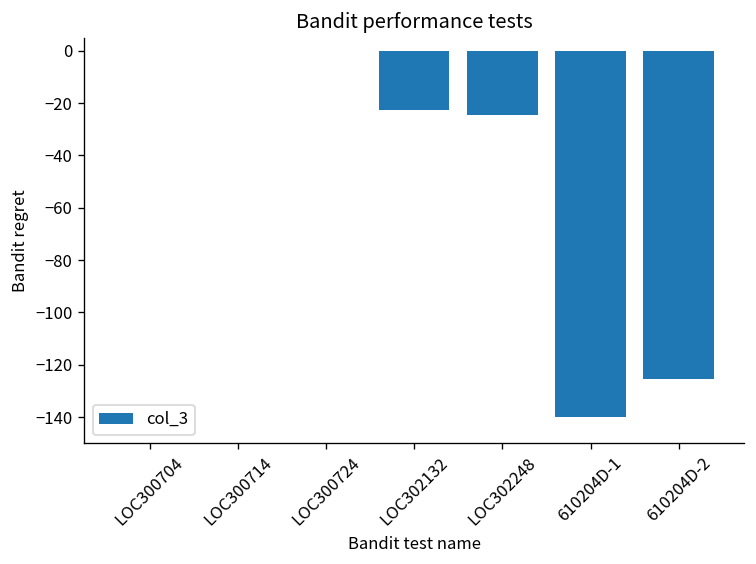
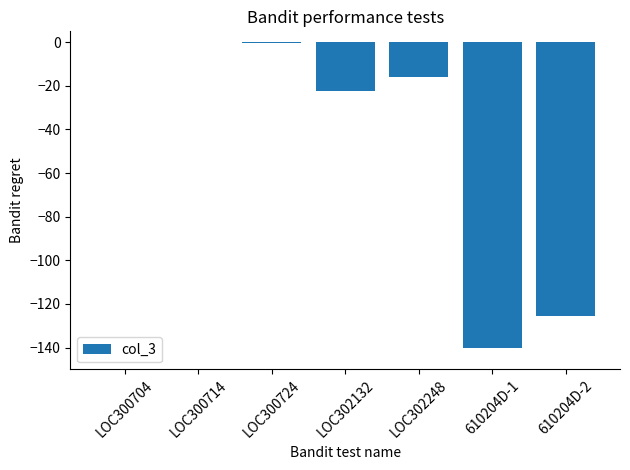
  {
    "LOC300704": 0,
    "LOC302132": -23,
-   "LOC302248": -25,
+   "LOC302248": -16,
    "610204D-1": -140,
    "610204D-2": -126
  }
